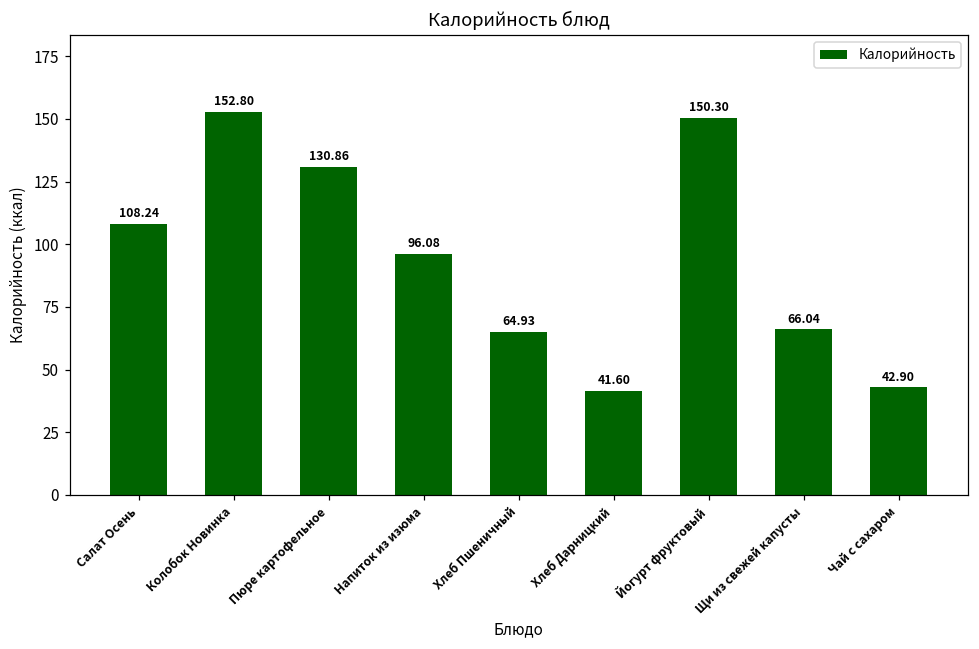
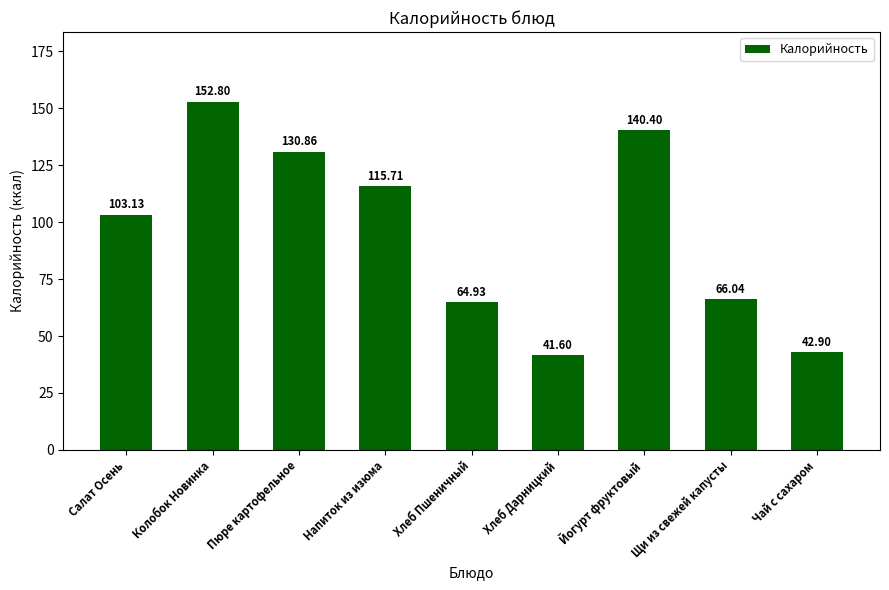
  {
-   "Салат Осень": 108.24,
+   "Салат Осень": 103.13,
    "Колобок Новинка": 152.80,
    "Пюре картофельное": 130.86,
-   "Напиток из изюма": 96.08,
+   "Напиток из изюма": 115.71,
    "Хлеб Пшеничный": 64.93,
    "Хлеб Дарницкий": 41.60,
-   "Йогурт фруктовый": 150.30,
+   "Йогурт фруктовый": 140.40,
    "Щи из свежей капусты": 66.04,
    "Чай с сахаром": 42.90
  }
